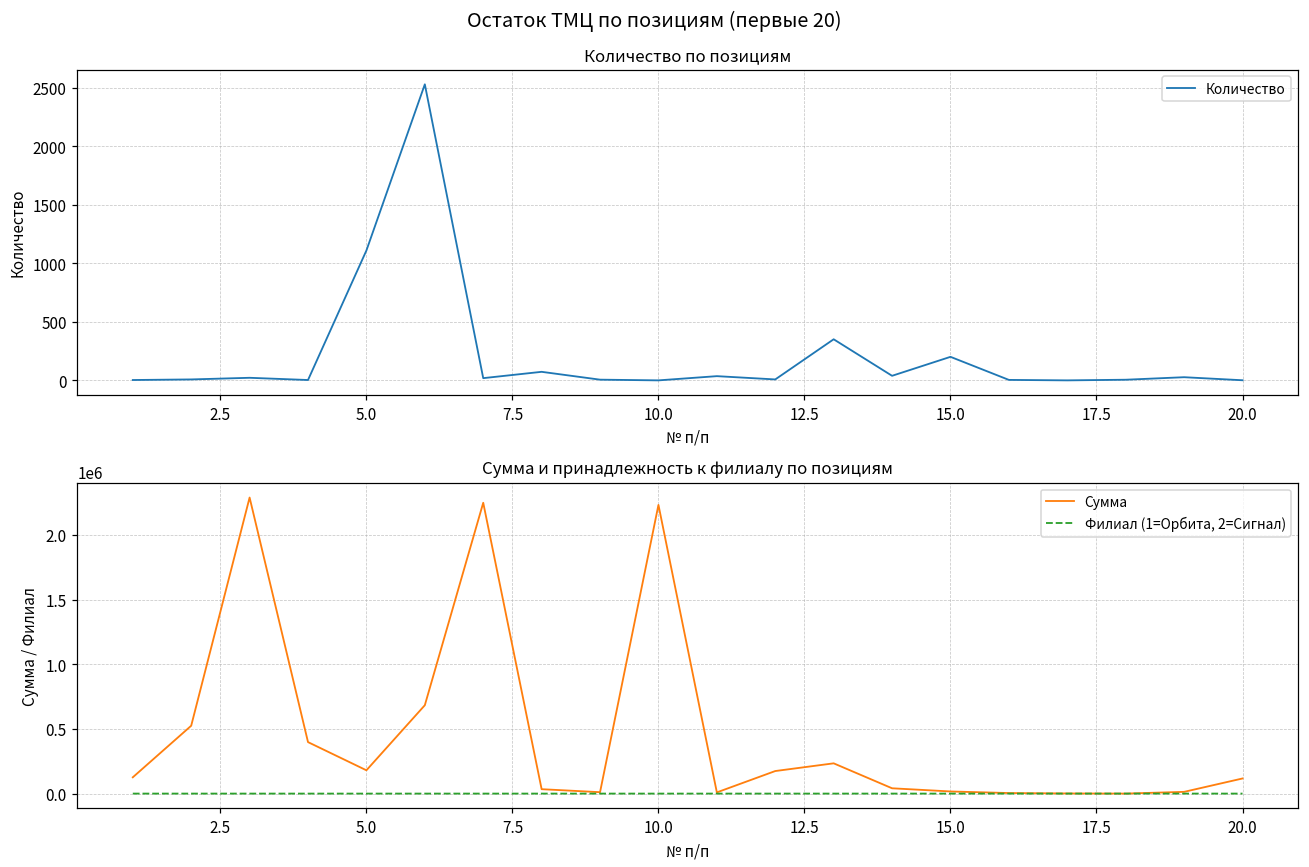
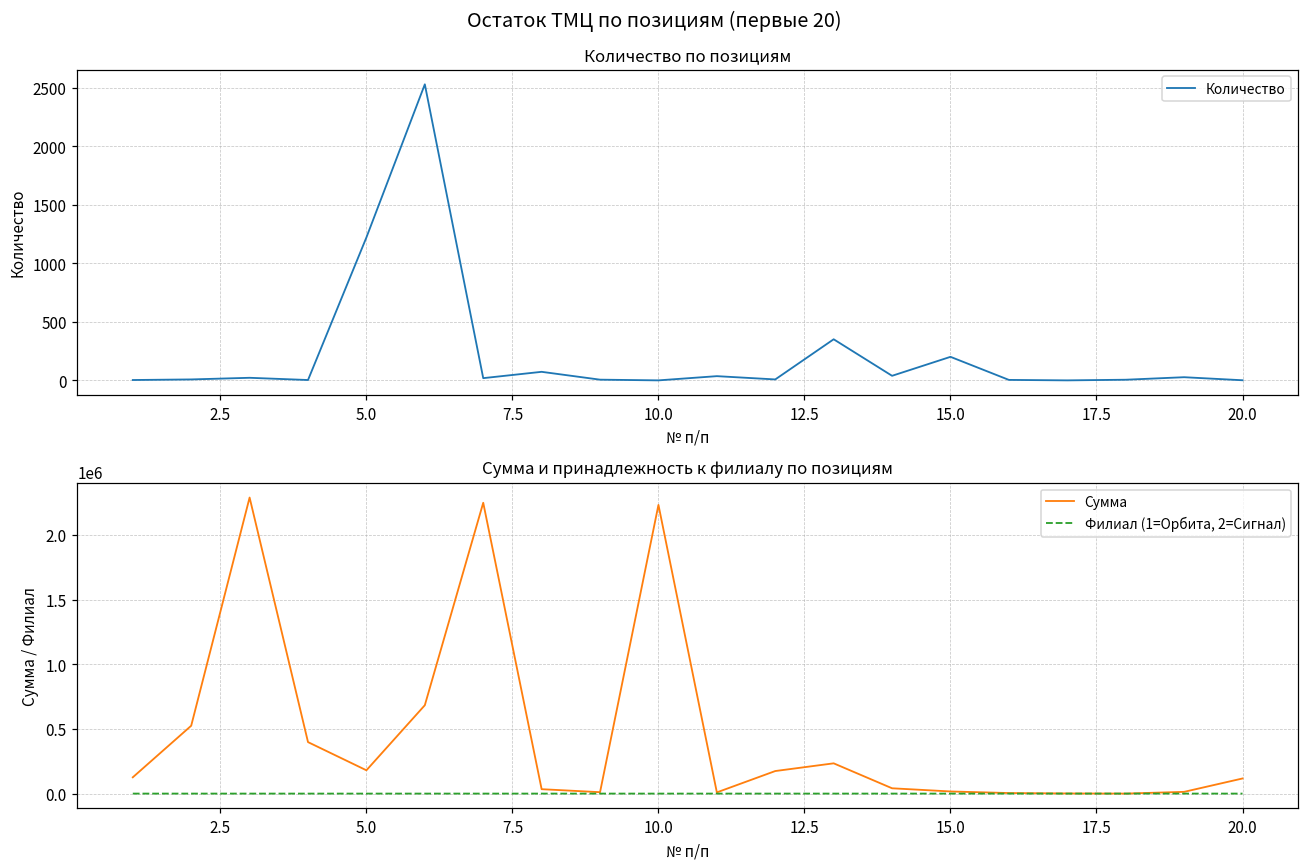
  {
    "Количество по позициям": {
-     "5.0": 1110,
+     "5.0": 1220,
      "10.0": 0,
      "15.0": 200,
      "20.0": 0
    },
    "Сумма и принадлежность к филиалу по позициям": {
      "Сумма": {
        "5.0": 180000,
        "10.0": 2230000,
        "20.0": 120000
      },
      "Филиал (1=Орбита, 2=Сигнал)": {
        "5.0": 0,
        "10.0": 0,
        "20.0": 0
      }
    }
  }
